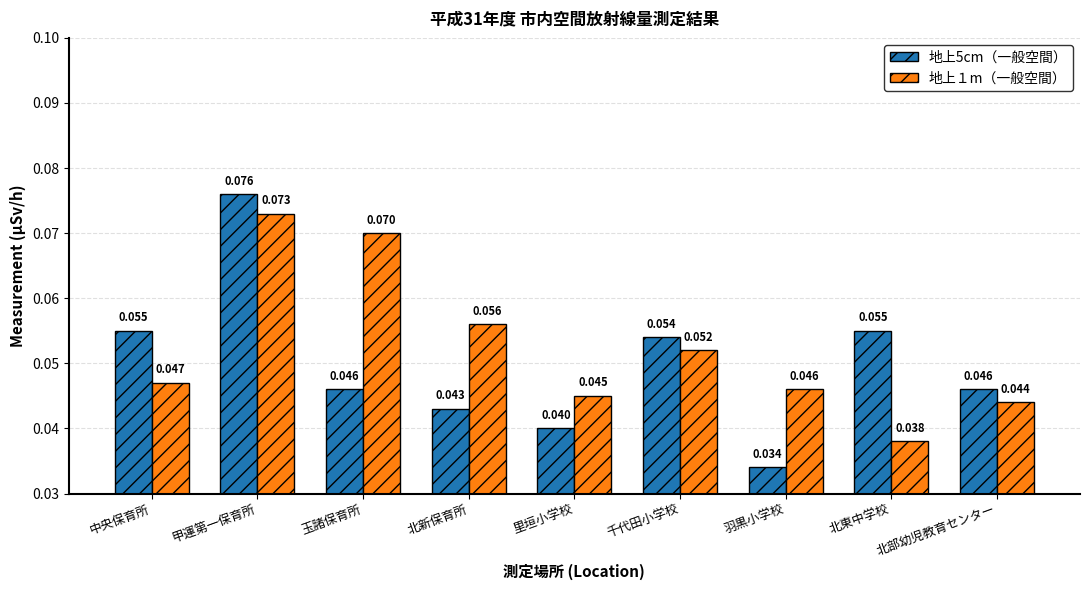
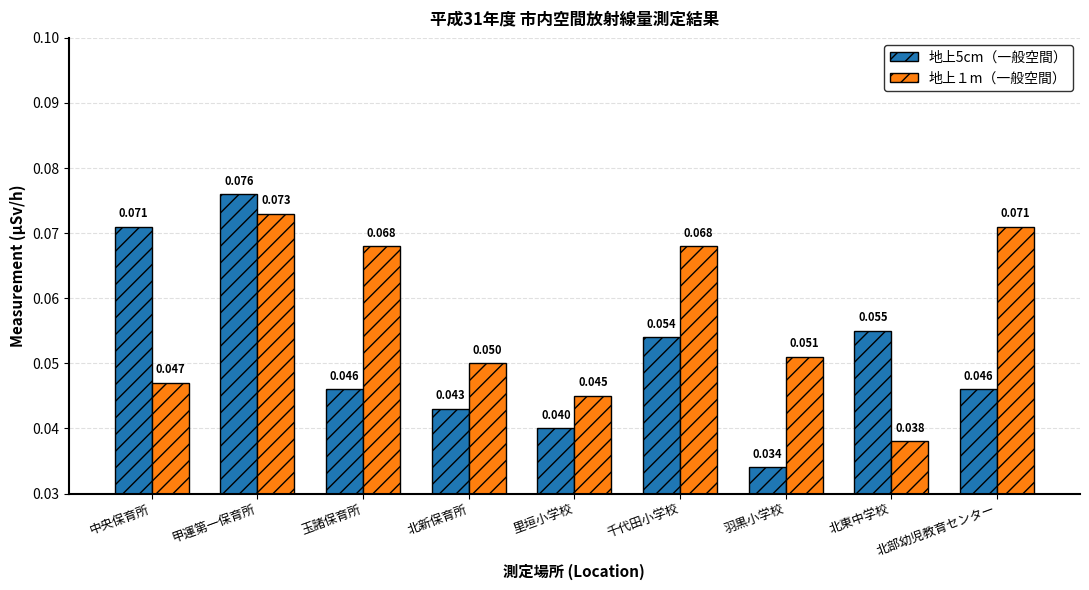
  {
    "地上5cm（一般空間）": {
-     "中央保育所": 0.055,
+     "中央保育所": 0.071,
      "甲運第一保育所": 0.076,
      "玉諸保育所": 0.046,
      "北新保育所": 0.043,
      "里垣小学校": 0.040,
      "千代田小学校": 0.054,
      "羽黒小学校": 0.034,
      "北東中学校": 0.055,
      "北部幼児教育センター": 0.046
    },
    "地上１m（一般空間）": {
      "中央保育所": 0.047,
      "甲運第一保育所": 0.073,
-     "玉諸保育所": 0.070,
-     "北新保育所": 0.056,
+     "玉諸保育所": 0.068,
+     "北新保育所": 0.050,
      "里垣小学校": 0.045,
-     "千代田小学校": 0.052,
-     "羽黒小学校": 0.046,
+     "千代田小学校": 0.068,
+     "羽黒小学校": 0.051,
      "北東中学校": 0.038,
-     "北部幼児教育センター": 0.044
+     "北部幼児教育センター": 0.071
    }
  }
